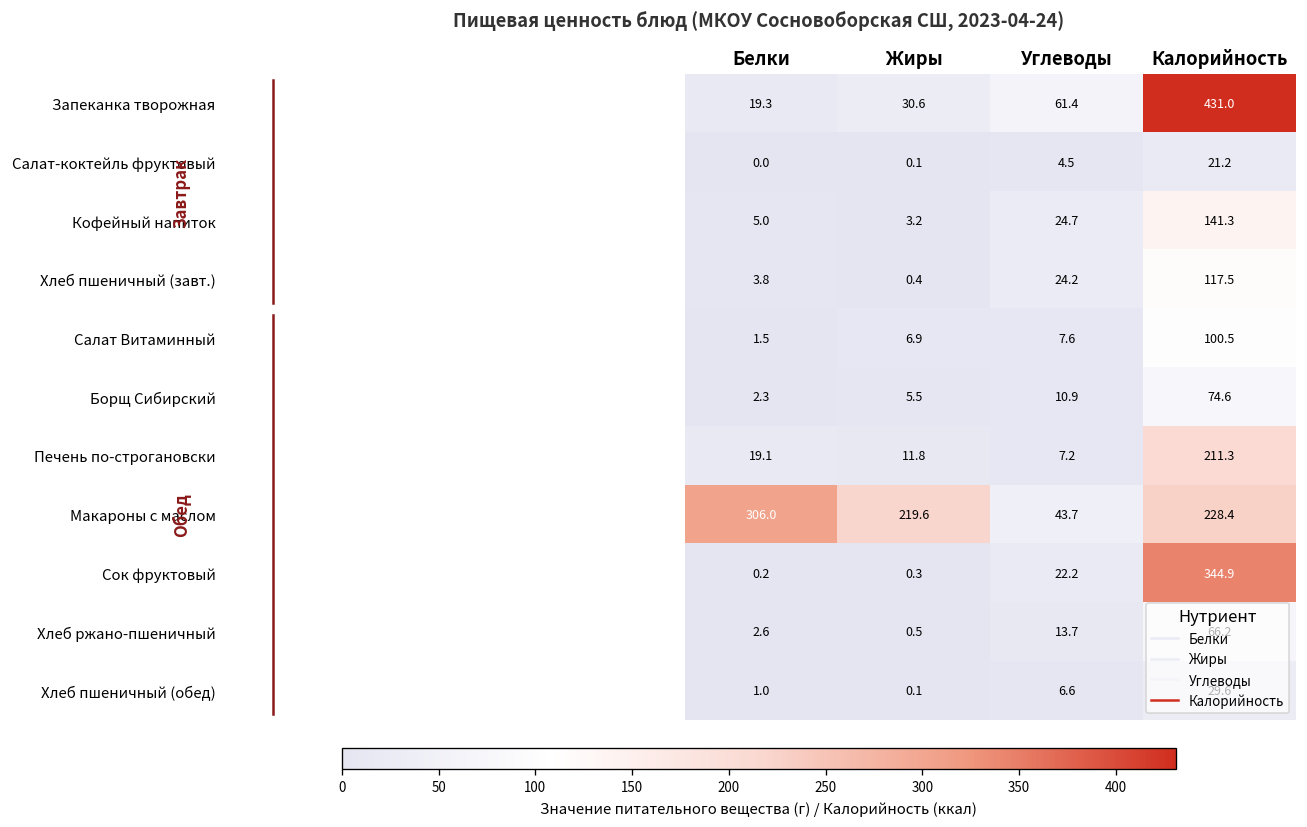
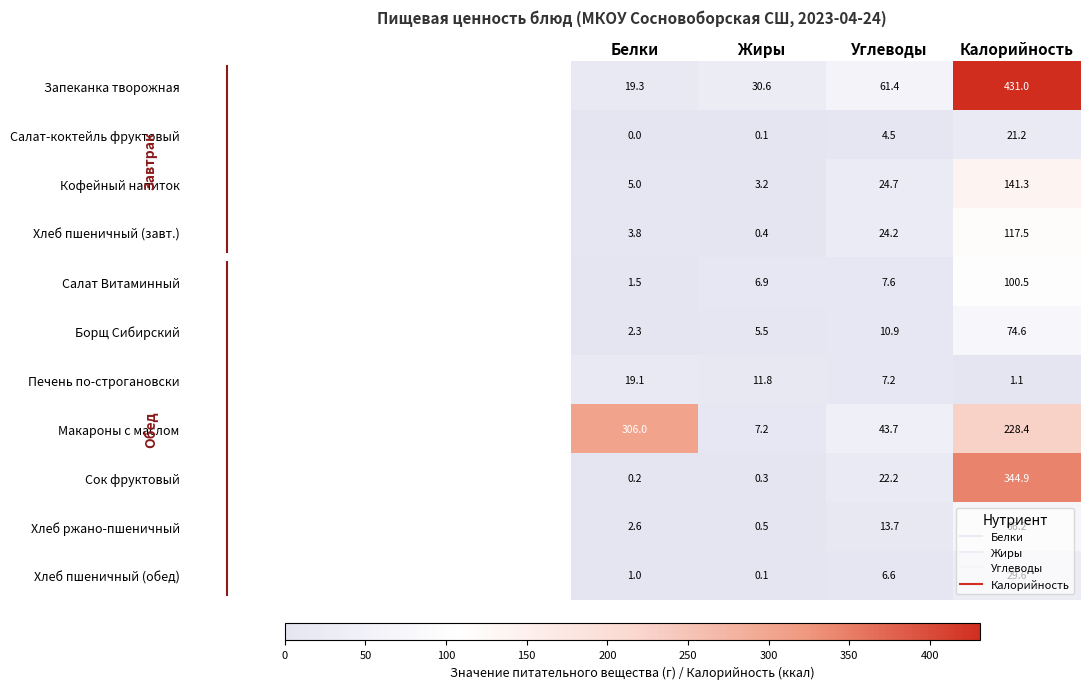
  {
    "Запеканка творожная": {
      "Белки": 19.3,
      "Жиры": 30.6,
      "Углеводы": 61.4,
      "Калорийность": 431.0
    },
    "Салат-коктейль фруктовый": {
      "Белки": 0.0,
      "Жиры": 0.1,
      "Углеводы": 4.5,
      "Калорийность": 21.2
    },
    "Кофейный напиток": {
      "Белки": 5.0,
      "Жиры": 3.2,
      "Углеводы": 24.7,
      "Калорийность": 141.3
    },
    "Хлеб пшеничный (завт.)": {
      "Белки": 3.8,
      "Жиры": 0.4,
      "Углеводы": 24.2,
      "Калорийность": 117.5
    },
    "Салат Витаминный": {
      "Белки": 1.5,
      "Жиры": 6.9,
      "Углеводы": 7.6,
      "Калорийность": 100.5
    },
    "Борщ Сибирский": {
      "Белки": 2.3,
      "Жиры": 5.5,
      "Углеводы": 10.9,
      "Калорийность": 74.6
    },
    "Печень по-строгановски": {
      "Белки": 19.1,
      "Жиры": 11.8,
      "Углеводы": 7.2,
-     "Калорийность": 211.3
+     "Калорийность": 1.1
    },
    "Макароны с маслом": {
      "Белки": 306.0,
-     "Жиры": 219.6,
+     "Жиры": 7.2,
      "Углеводы": 43.7,
      "Калорийность": 228.4
    },
    "Сок фруктовый": {
      "Белки": 0.2,
      "Жиры": 0.3,
      "Углеводы": 22.2,
      "Калорийность": 344.9
    },
    "Хлеб ржано-пшеничный": {
      "Белки": 2.6,
      "Жиры": 0.5,
      "Углеводы": 13.7
    },
    "Хлеб пшеничный (обед)": {
      "Белки": 1.0,
      "Жиры": 0.1,
      "Углеводы": 6.6
    }
  }
